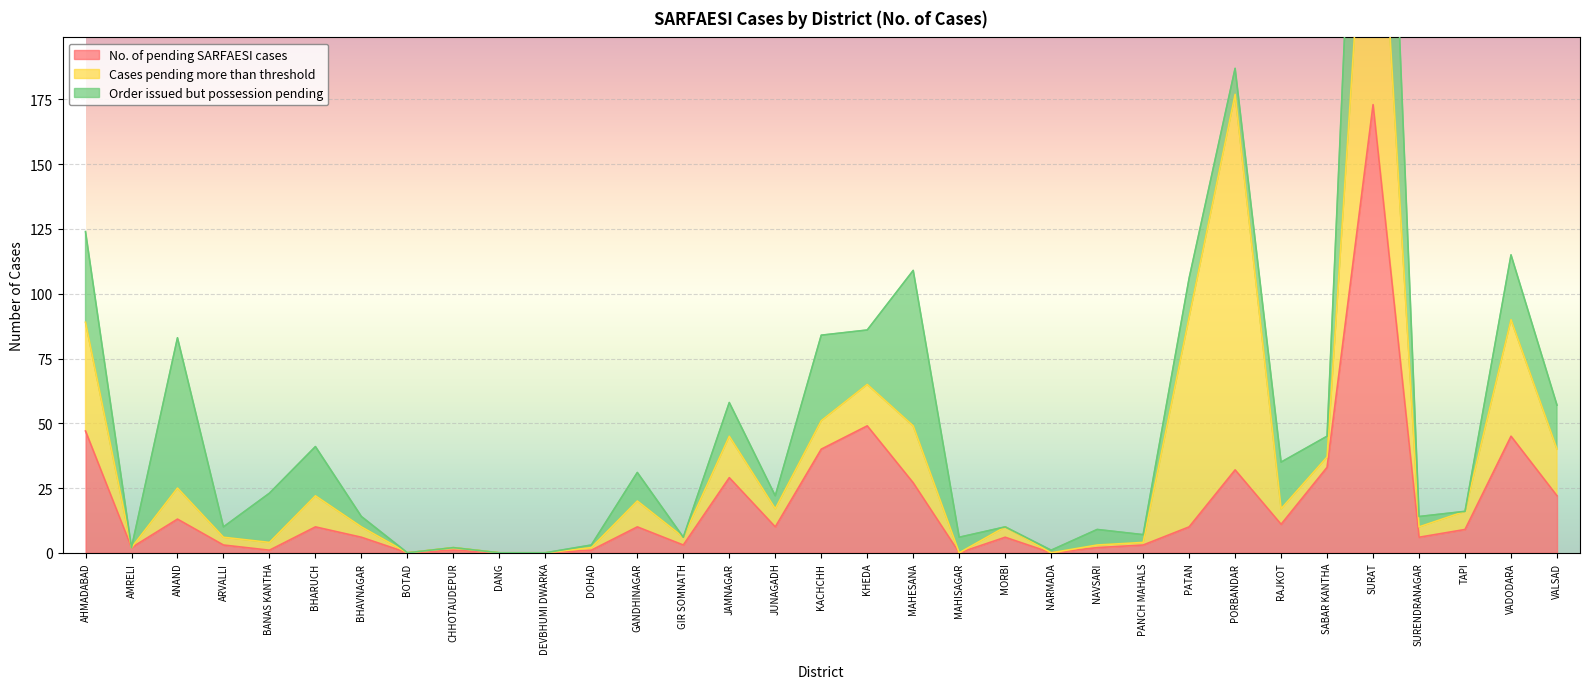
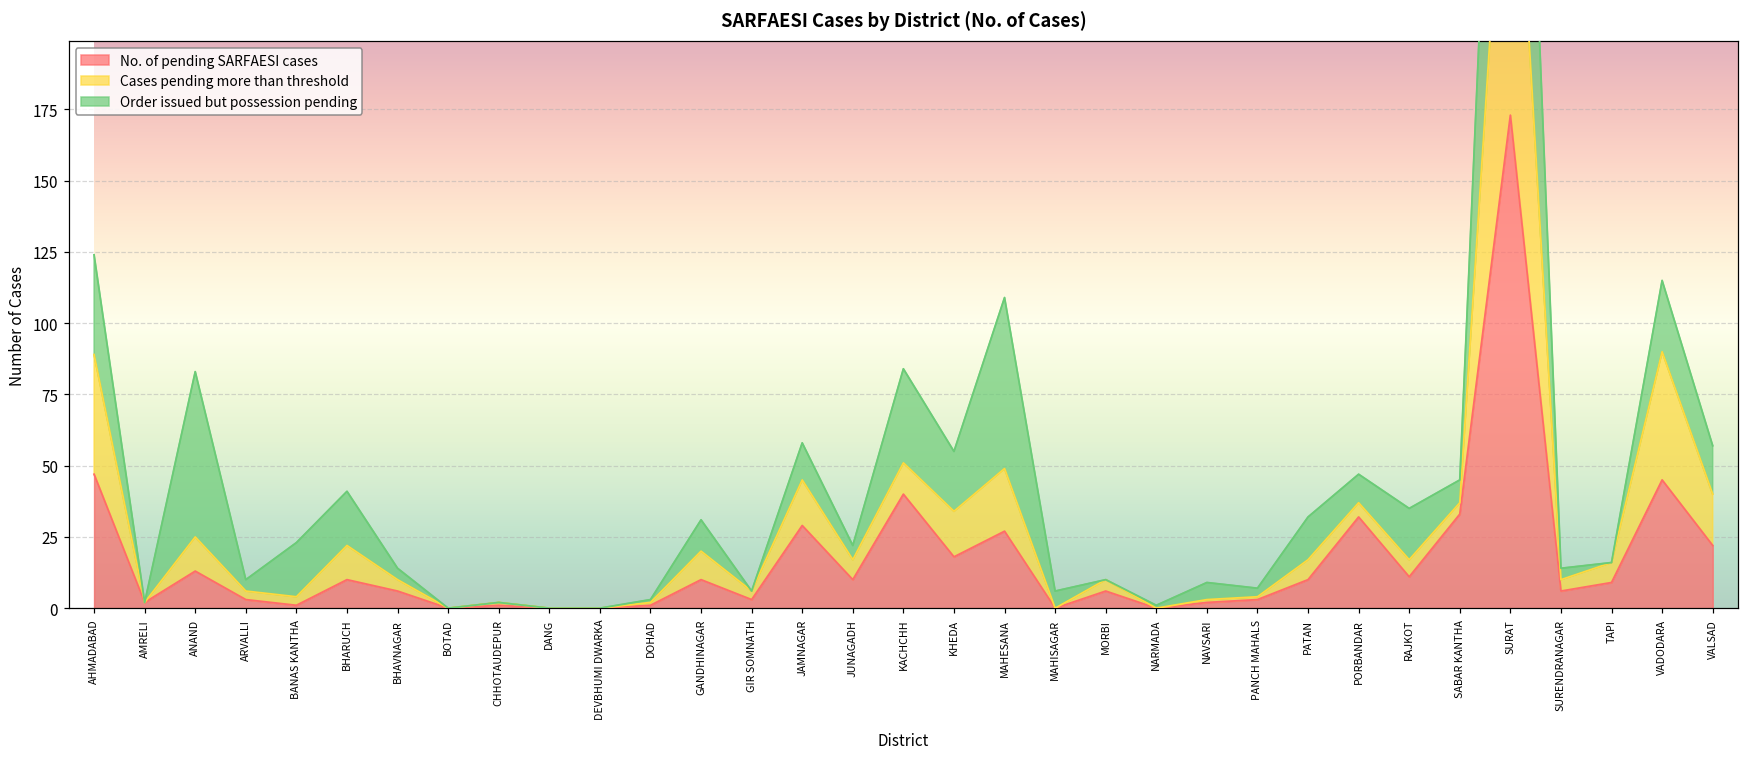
  {
    "No. of pending SARFAESI cases": {
      "AHMADABAD": 47,
      "ANAND": 13,
      "ARVALLI": 3,
      "BANAS KANTHA": 1,
      "BHARUCH": 10,
      "BHAVNAGAR": 6,
      "CHHOTAUDEPUR": 1,
      "DOHAD": 1,
      "GANDHINAGAR": 10,
      "GIR SOMNATH": 3,
      "JAMNAGAR": 29,
      "JUNAGADH": 10,
      "KACHCHH": 40,
-     "KHEDA": 49,
+     "KHEDA": 18,
      "MAHESANA": 27,
      "MORBI": 6,
      "NAVSARI": 2,
      "PANCH MAHALS": 3,
      "PATAN": 10,
      "PORBANDAR": 32,
      "RAJKOT": 11,
      "SABAR KANTHA": 33,
      "SURAT": 173,
      "SURENDRANAGAR": 6,
      "TAPI": 9,
      "VADODARA": 45,
      "VALSAD": 22
    },
    "Cases pending more than threshold": {
      "AHMADABAD": 42,
      "ANAND": 12,
      "ARVALLI": 3,
      "BANAS KANTHA": 3,
      "BHARUCH": 12,
      "BHAVNAGAR": 4,
      "DOHAD": 1,
      "GANDHINAGAR": 10,
      "JAMNAGAR": 16,
      "JUNAGADH": 7,
      "KACHCHH": 11,
      "KHEDA": 16,
      "MAHESANA": 22,
      "NAVSARI": 1,
      "PANCH MAHALS": 1,
-     "PATAN": 81,
-     "PORBANDAR": 145,
+     "PATAN": 7,
+     "PORBANDAR": 5,
      "RAJKOT": 6,
      "SABAR KANTHA": 4,
      "SURENDRANAGAR": 4,
      "VADODARA": 45,
      "VALSAD": 18
    },
    "Order issued but possession pending": {
      "AHMADABAD": 35,
      "ANAND": 58,
      "ARVALLI": 4,
      "BANAS KANTHA": 19,
      "BHARUCH": 19,
      "BHAVNAGAR": 4,
      "DOHAD": 1,
      "GANDHINAGAR": 11,
      "JAMNAGAR": 13,
      "JUNAGADH": 5,
      "KACHCHH": 33,
      "KHEDA": 21,
      "MAHESANA": 60,
      "MAHISAGAR": 6,
      "NARMADA": 1,
      "NAVSARI": 6,
      "PANCH MAHALS": 3,
      "PATAN": 15,
      "PORBANDAR": 10,
      "RAJKOT": 18,
      "SABAR KANTHA": 8,
      "SURENDRANAGAR": 4,
      "VADODARA": 25,
      "VALSAD": 17
    }
  }
